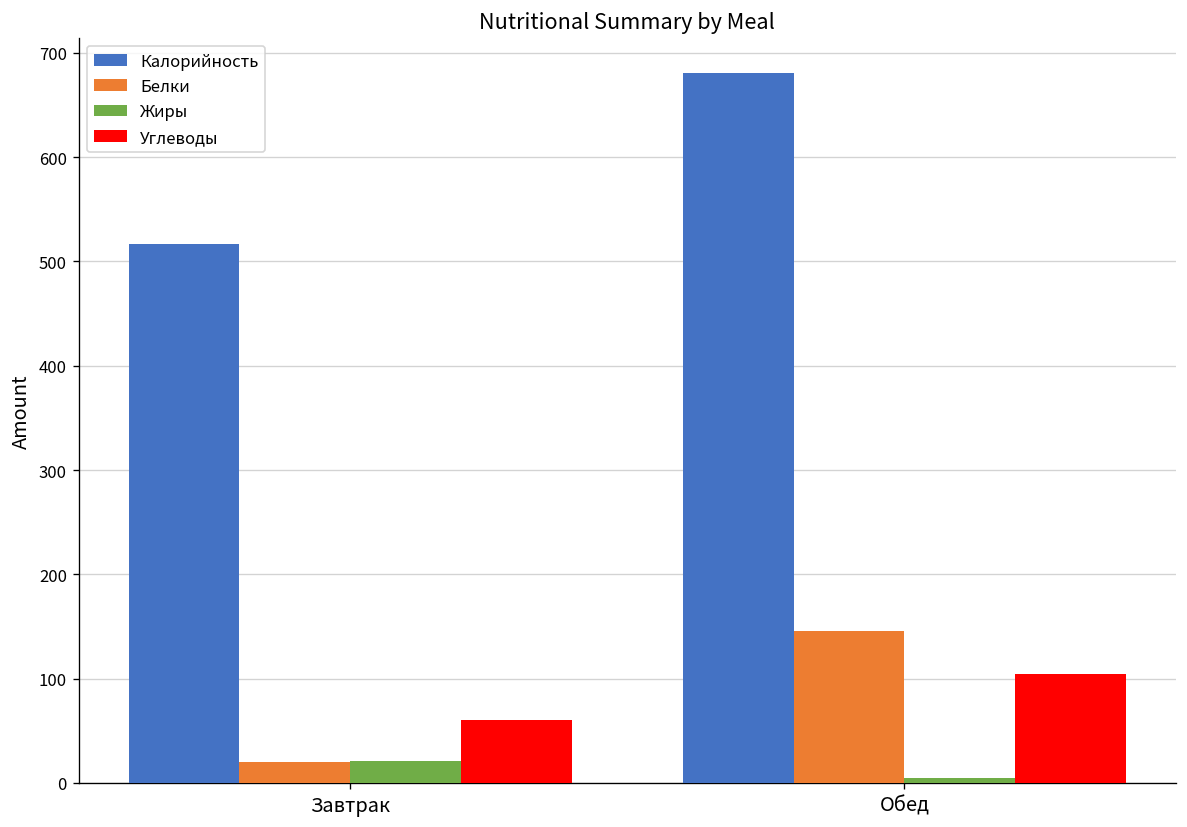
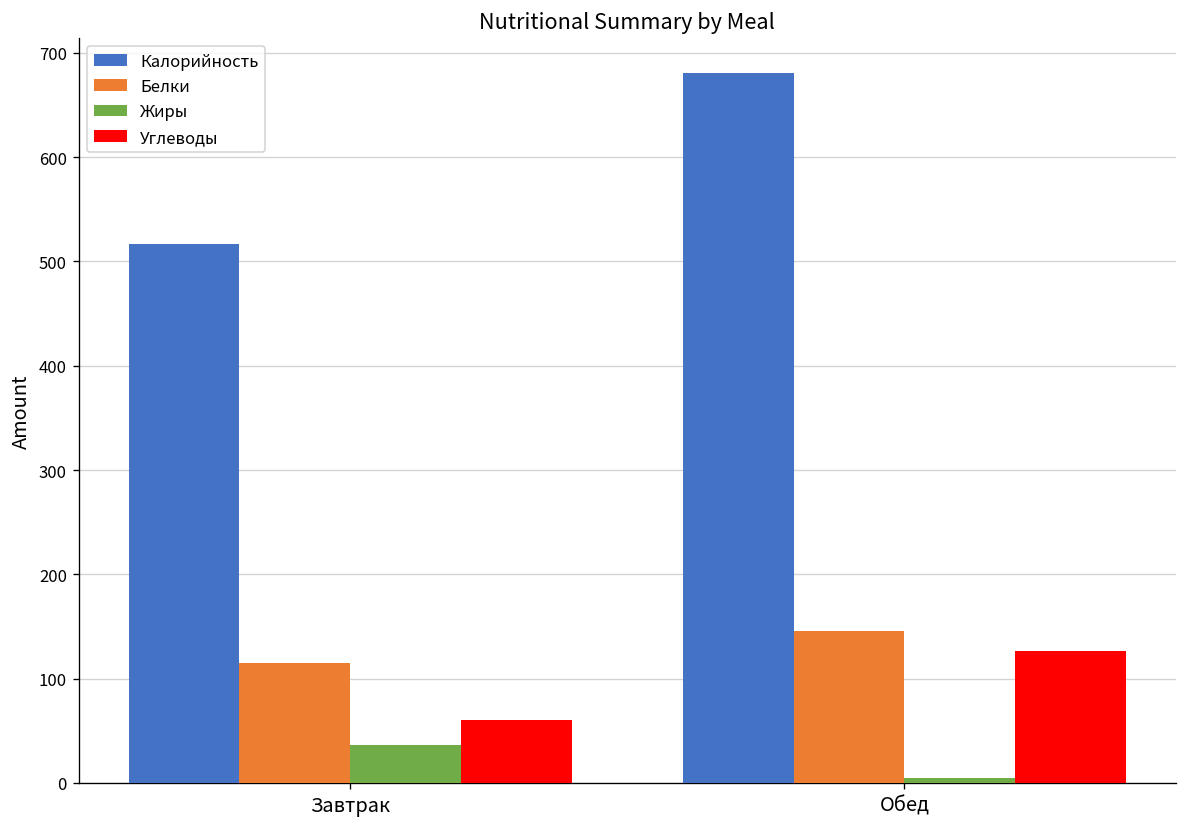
  {
    "Калорийность": {
      "Завтрак": 520,
      "Обед": 680
    },
    "Белки": {
-     "Завтрак": 20,
+     "Завтрак": 120,
      "Обед": 150
    },
    "Жиры": {
-     "Завтрак": 20,
+     "Завтрак": 40,
      "Обед": 0
    },
    "Углеводы": {
      "Завтрак": 60,
-     "Обед": 100
+     "Обед": 130
    }
  }
